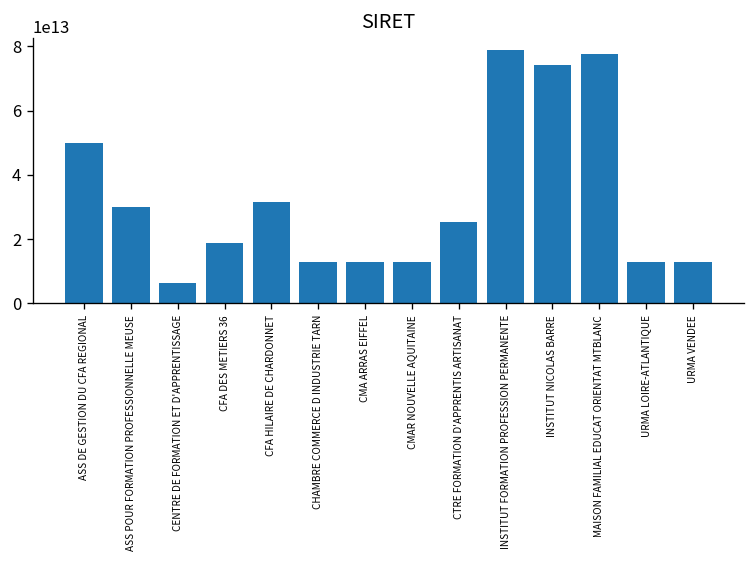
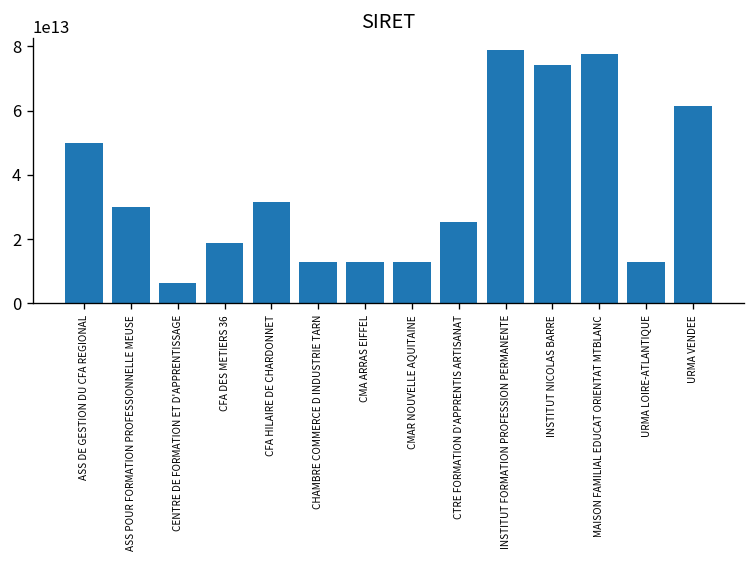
  {
    "ASS DE GESTION DU CFA REGIONAL": 50000000000000,
    "ASS POUR FORMATION PROFESSIONNELLE MEUSE": 30000000000000,
    "CENTRE DE FORMATION ET D'APPRENTISSAGE": 6000000000000,
    "CFA DES METIERS 36": 19000000000000,
    "CFA HILAIRE DE CHARDONNET": 31000000000000,
    "CHAMBRE COMMERCE D INDUSTRIE TARN": 13000000000000,
    "CMA ARRAS EIFFEL": 13000000000000,
    "CMAR NOUVELLE AQUITAINE": 13000000000000,
    "CTRE FORMATION D'APPRENTIS ARTISANAT": 25000000000000,
    "INSTITUT FORMATION PROFESSION PERMANENTE": 79000000000000,
    "INSTITUT NICOLAS BARRE": 74000000000000,
    "MAISON FAMILIAL EDUCAT ORIENTAT MTBLANC": 78000000000000,
    "URMA LOIRE-ATLANTIQUE": 13000000000000,
-   "URMA VENDEE": 13000000000000
+   "URMA VENDEE": 62000000000000
  }
